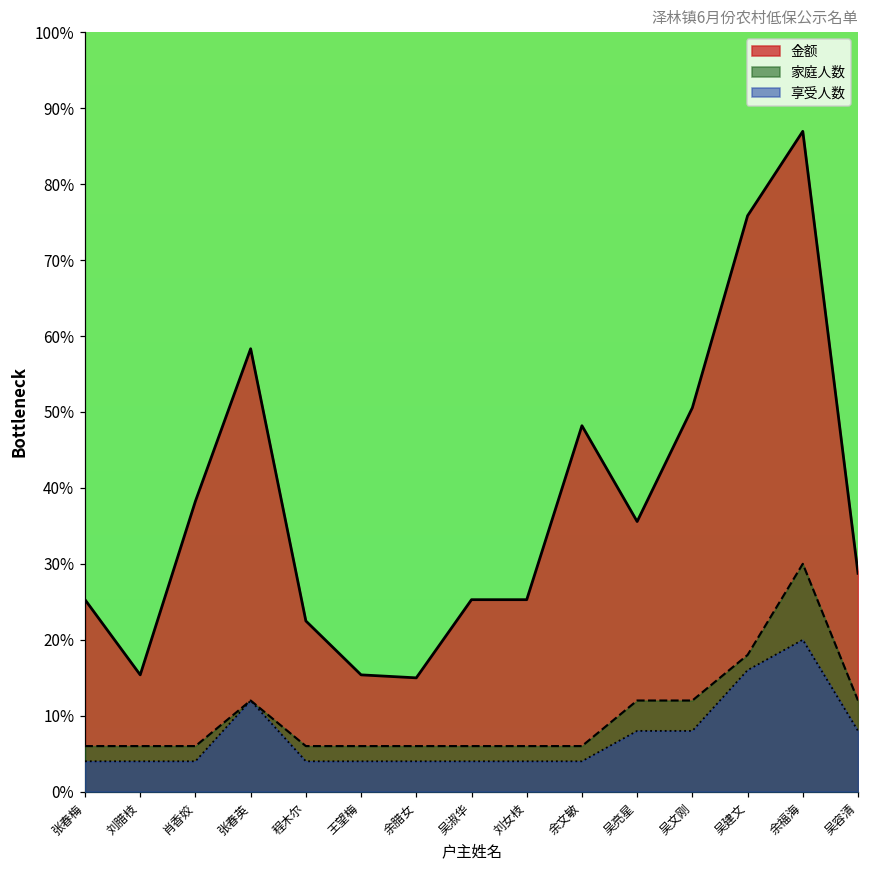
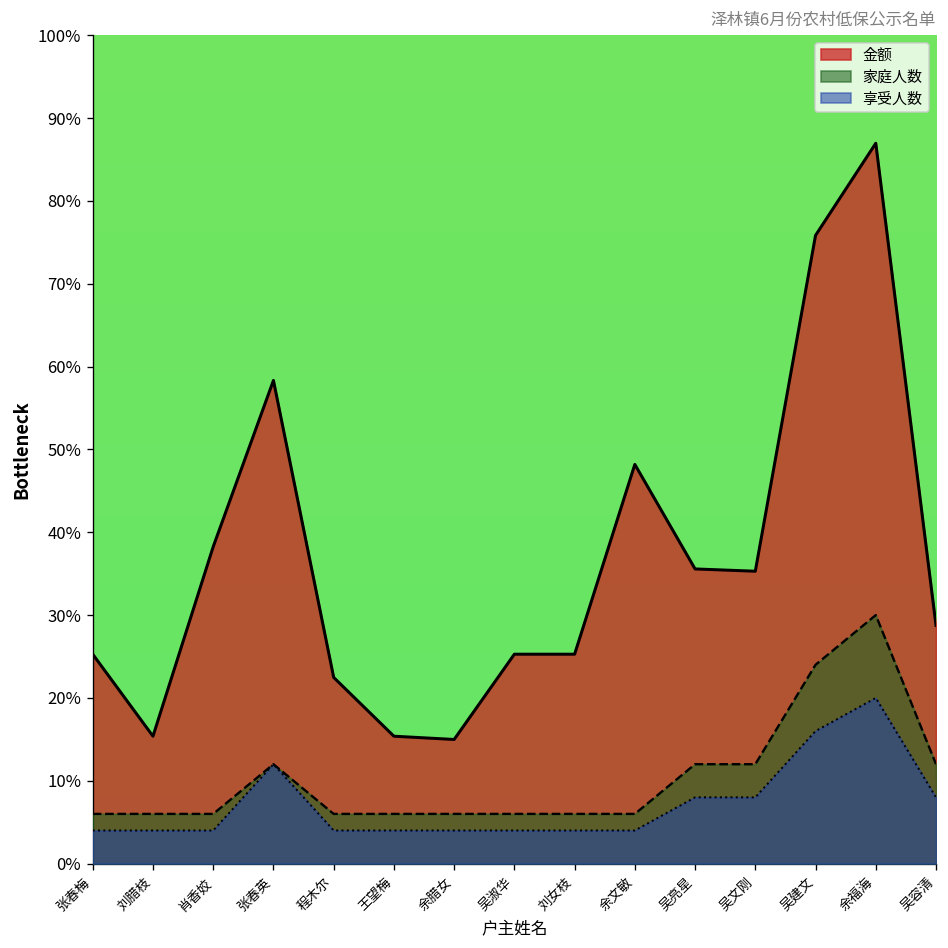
  {
    "金额": {
      "张春梅": "25%",
      "刘腊枝": "15%",
      "肖香姣": "38%",
      "张春英": "58%",
      "程木尔": "22%",
      "王望梅": "15%",
      "余腊女": "15%",
      "吴淑华": "25%",
      "刘女枝": "25%",
      "余文敏": "48%",
      "吴亮星": "36%",
-     "吴文刚": "51%",
+     "吴文刚": "35%",
      "吴建文": "76%",
      "余福海": "87%",
      "吴容清": "29%"
    },
    "家庭人数": {
      "张春梅": "6%",
      "刘腊枝": "6%",
      "肖香姣": "6%",
      "程木尔": "6%",
      "王望梅": "6%",
      "余腊女": "6%",
      "吴淑华": "6%",
      "刘女枝": "6%",
      "余文敏": "6%",
      "吴亮星": "12%",
      "吴文刚": "12%",
-     "吴建文": "18%",
+     "吴建文": "24%",
      "余福海": "30%",
      "吴容清": "12%"
    },
    "享受人数": {
      "张春梅": "4%",
      "刘腊枝": "4%",
      "肖香姣": "4%",
      "程木尔": "4%",
      "王望梅": "4%",
      "余腊女": "4%",
      "吴淑华": "4%",
      "刘女枝": "4%",
      "余文敏": "4%",
      "吴亮星": "8%",
      "吴文刚": "8%",
      "吴建文": "16%",
      "余福海": "20%",
      "吴容清": "8%"
    }
  }
